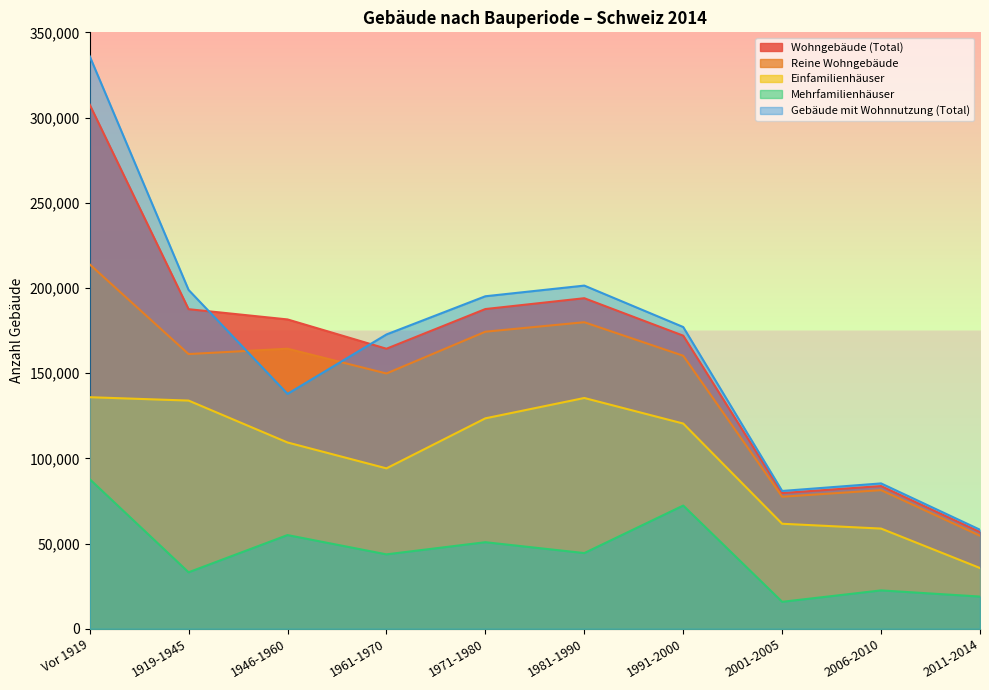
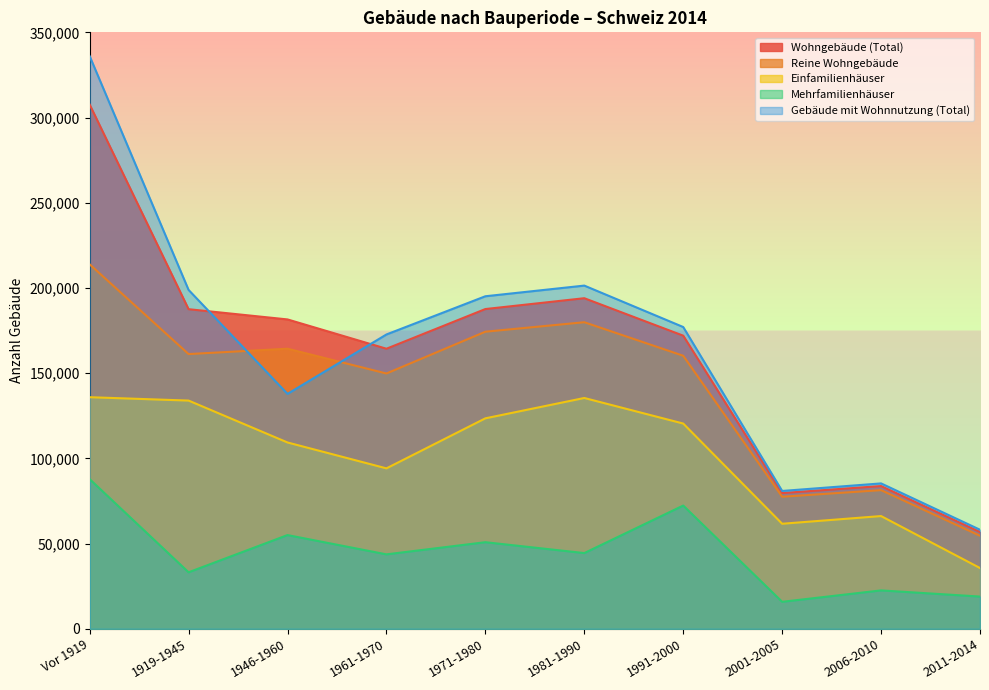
  {
    "Einfamilienhäuser": {
      "Vor 1919": "136,000",
      "1919-1945": "134,000",
      "1946-1960": "109,000",
      "1961-1970": "94,000",
      "1971-1980": "124,000",
      "1981-1990": "135,000",
      "1991-2000": "120,000",
      "2001-2005": "62,000",
-     "2006-2010": "59,000",
+     "2006-2010": "66,000",
      "2011-2014": "36,000"
    },
    "Mehrfamilienhäuser": {
      "Vor 1919": "88,000",
      "1919-1945": "33,000",
      "1946-1960": "55,000",
      "1961-1970": "44,000",
      "1971-1980": "51,000",
      "1981-1990": "44,000",
      "1991-2000": "72,000",
      "2001-2005": "16,000",
      "2006-2010": "23,000",
      "2011-2014": "19,000"
    },
    "Gebäude mit Wohnnutzung (Total)": {
      "Vor 1919": "336,000",
      "1919-1945": "199,000",
      "1946-1960": "138,000",
      "1961-1970": "173,000",
      "1971-1980": "195,000",
      "1981-1990": "201,000",
      "1991-2000": "177,000",
      "2006-2010": "85,000"
    }
  }
